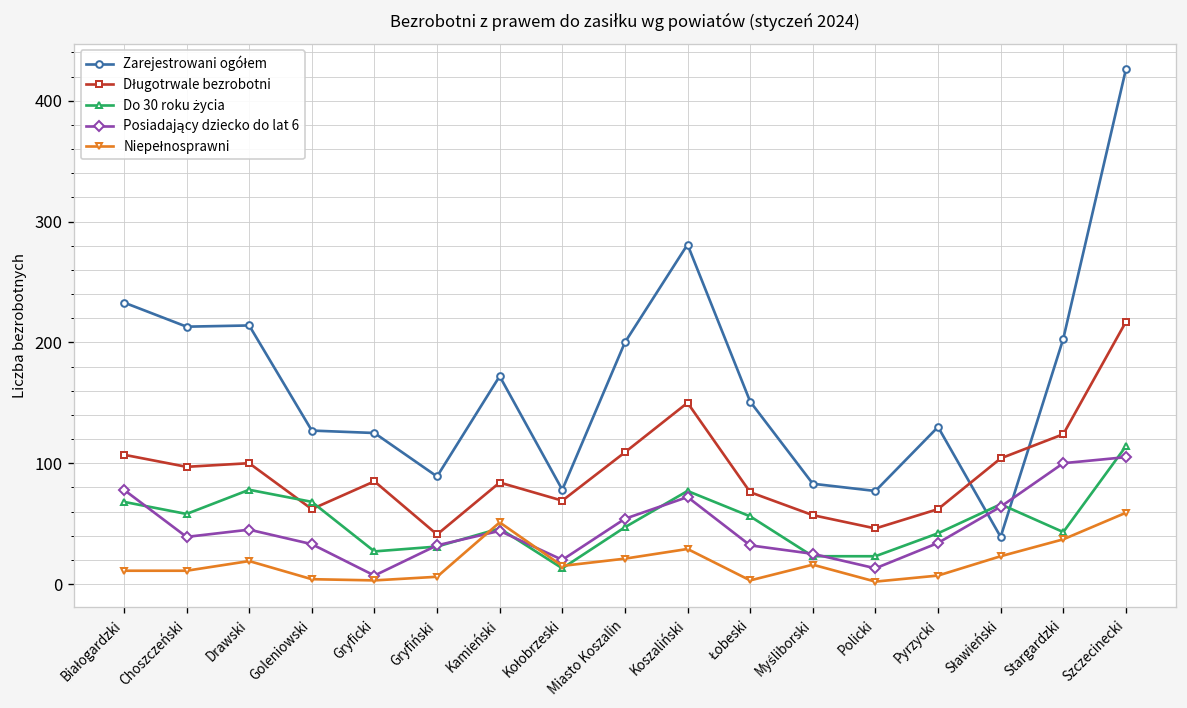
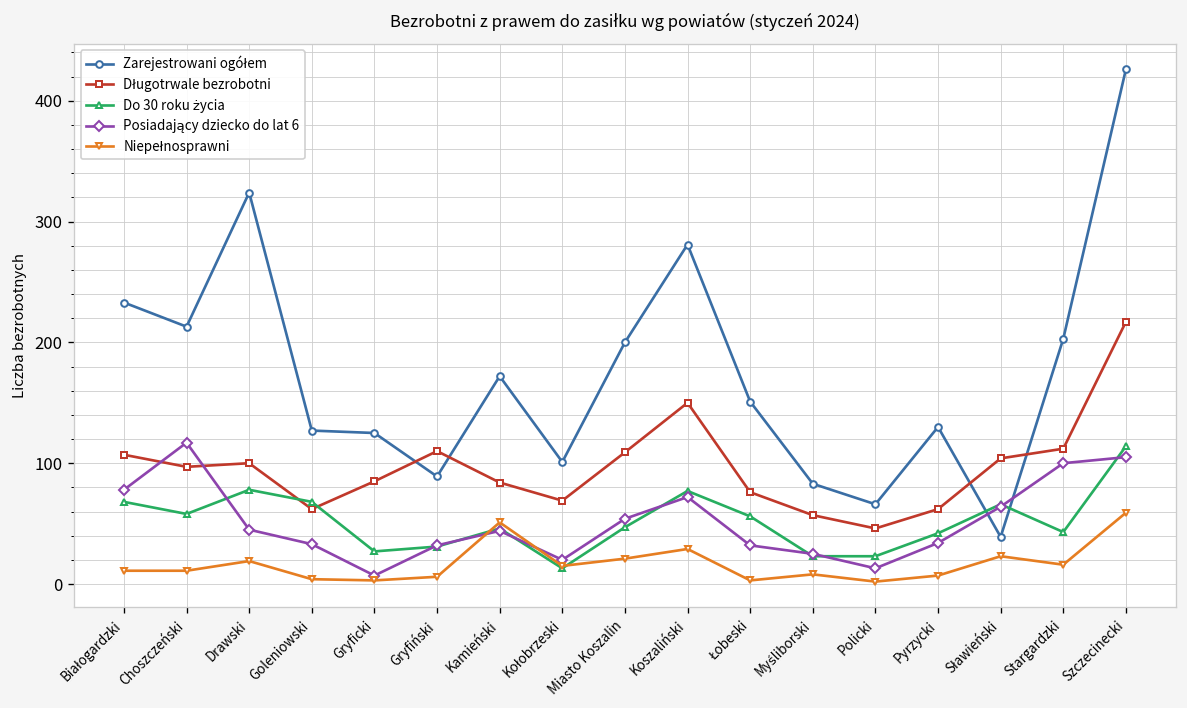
  {
    "Zarejestrowani ogółem": {
      "Białogardzki": 233,
      "Choszczeński": 213,
-     "Drawski": 214,
+     "Drawski": 324,
      "Goleniowski": 127,
      "Gryficki": 125,
      "Gryfiński": 89,
      "Kamieński": 172,
-     "Kołobrzeski": 78,
+     "Kołobrzeski": 101,
      "Miasto Koszalin": 200,
      "Koszaliński": 281,
      "Łobeski": 151,
      "Myśliborski": 83,
-     "Policki": 77,
+     "Policki": 66,
      "Pyrzycki": 130,
      "Sławieński": 39,
      "Stargardzki": 203,
      "Szczecinecki": 426
    },
    "Długotrwale bezrobotni": {
      "Białogardzki": 107,
      "Choszczeński": 97,
      "Drawski": 100,
      "Goleniowski": 62,
      "Gryficki": 85,
-     "Gryfiński": 41,
+     "Gryfiński": 110,
      "Kamieński": 84,
      "Kołobrzeski": 69,
      "Miasto Koszalin": 109,
      "Koszaliński": 150,
      "Łobeski": 76,
      "Myśliborski": 57,
      "Policki": 46,
      "Pyrzycki": 62,
      "Sławieński": 104,
-     "Stargardzki": 124,
+     "Stargardzki": 112,
      "Szczecinecki": 217
    },
    "Do 30 roku życia": {
      "Białogardzki": 68,
      "Choszczeński": 58,
      "Drawski": 78,
      "Goleniowski": 68,
      "Gryficki": 27,
      "Miasto Koszalin": 47,
      "Koszaliński": 77,
      "Łobeski": 56,
      "Policki": 23,
      "Pyrzycki": 42,
      "Stargardzki": 43,
      "Szczecinecki": 114
    },
    "Posiadający dziecko do lat 6": {
      "Białogardzki": 78,
-     "Choszczeński": 39,
+     "Choszczeński": 117,
      "Drawski": 45,
      "Goleniowski": 33,
      "Gryficki": 7,
      "Kołobrzeski": 20,
      "Miasto Koszalin": 54,
      "Koszaliński": 72,
      "Łobeski": 32,
      "Policki": 13,
      "Pyrzycki": 34,
      "Stargardzki": 100,
      "Szczecinecki": 105
    },
    "Niepełnosprawni": {
      "Białogardzki": 11,
      "Choszczeński": 11,
      "Drawski": 19,
      "Goleniowski": 4,
      "Gryficki": 3,
      "Gryfiński": 6,
      "Kamieński": 51,
      "Miasto Koszalin": 21,
      "Koszaliński": 29,
      "Łobeski": 3,
-     "Myśliborski": 16,
+     "Myśliborski": 8,
      "Policki": 2,
      "Pyrzycki": 7,
      "Sławieński": 23,
-     "Stargardzki": 37,
+     "Stargardzki": 16,
      "Szczecinecki": 59
    }
  }
